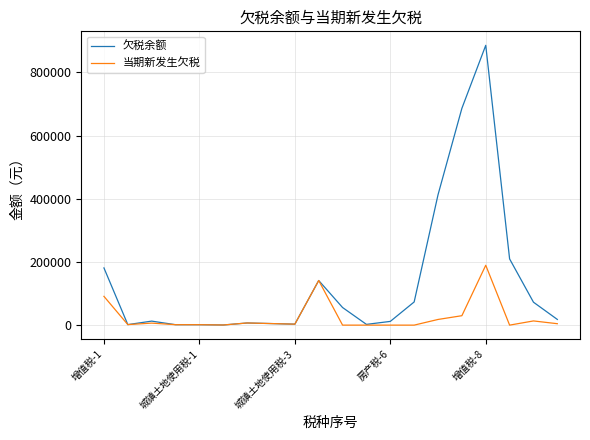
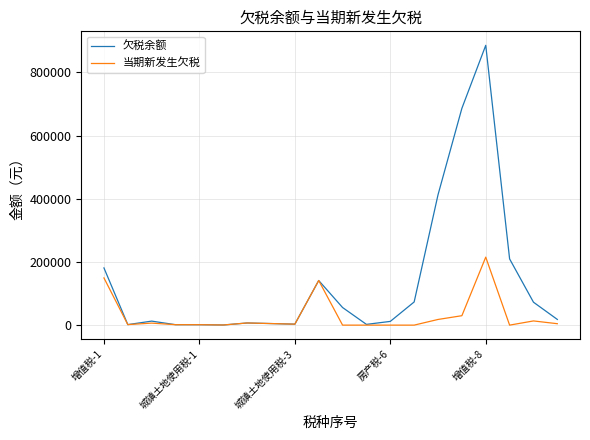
  {
    "欠税余额": {
      "增值税-1": 180000,
      "房产税-6": 10000,
      "增值税-8": 890000
    },
    "当期新发生欠税": {
-     "增值税-1": 90000,
+     "增值税-1": 150000,
      "房产税-6": 0,
-     "增值税-8": 190000
+     "增值税-8": 220000
    }
  }
